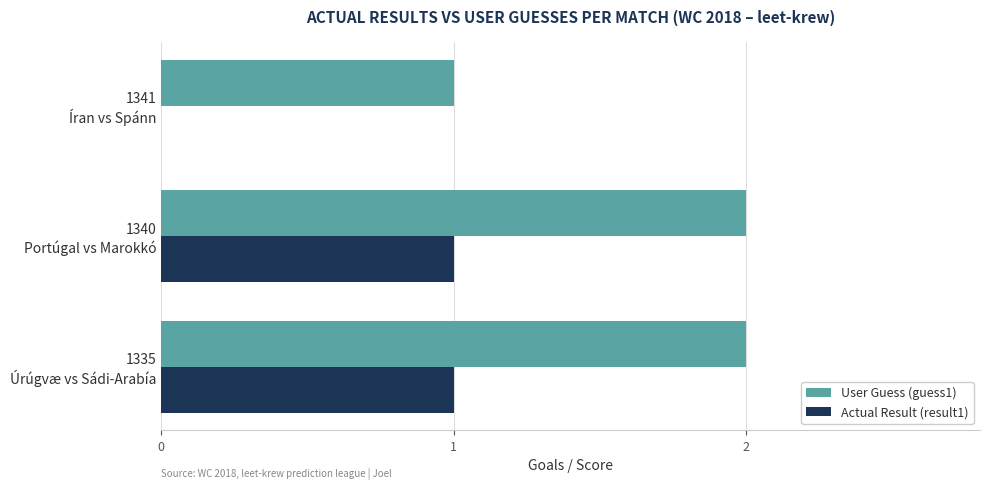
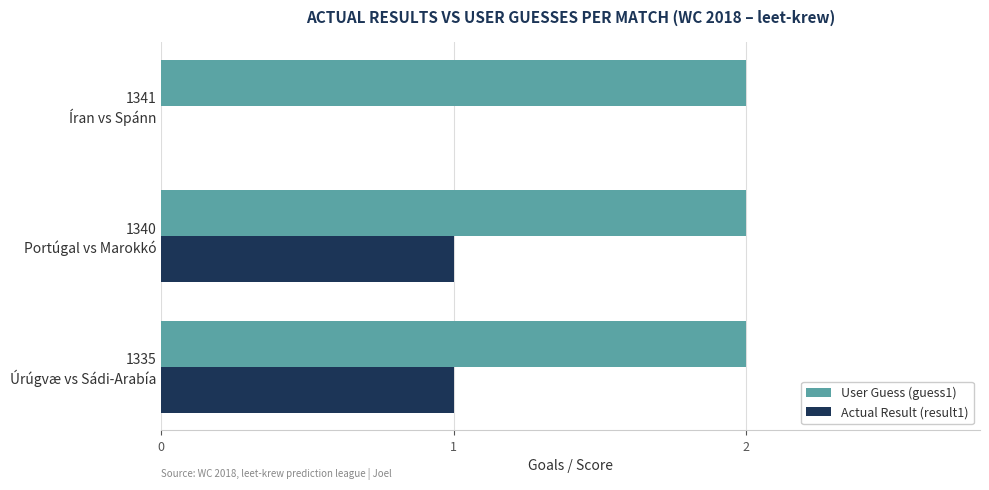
  {
    "User Guess (guess1)": {
-     "1341 Íran vs Spánn": 1,
+     "1341 Íran vs Spánn": 2,
      "1340 Portúgal vs Marokkó": 2,
      "1335 Úrúgvæ vs Sádi-Arabía": 2
    },
    "Actual Result (result1)": {
      "1341 Íran vs Spánn": 0,
      "1340 Portúgal vs Marokkó": 1,
      "1335 Úrúgvæ vs Sádi-Arabía": 1
    }
  }
